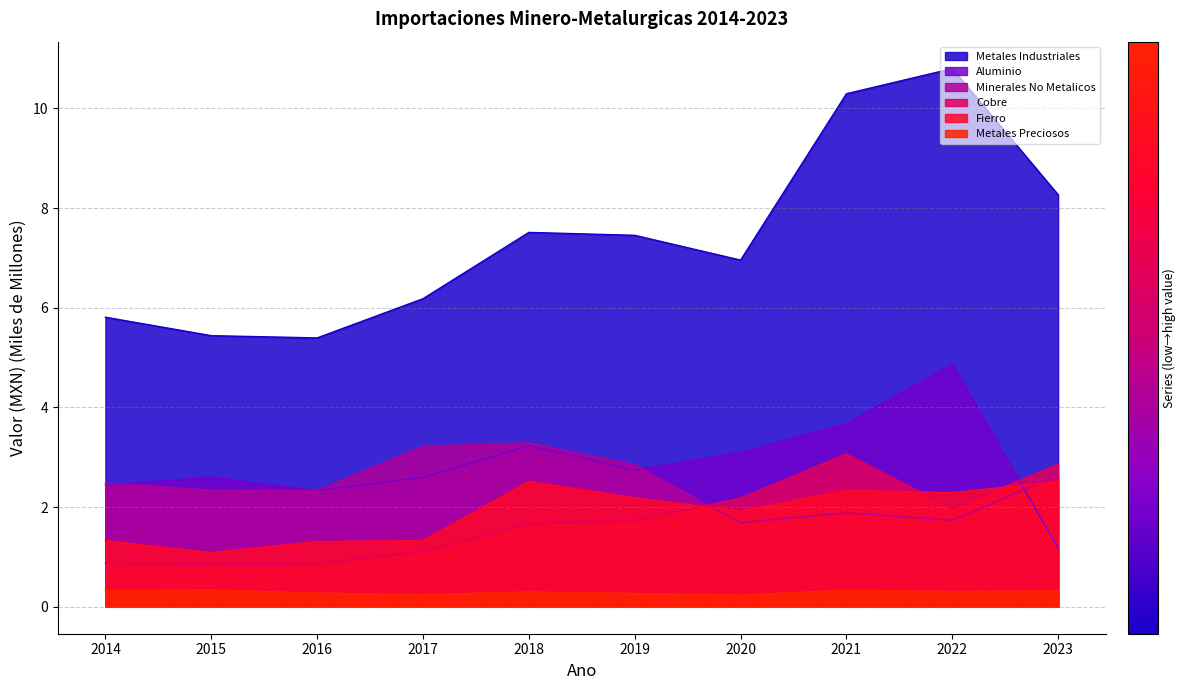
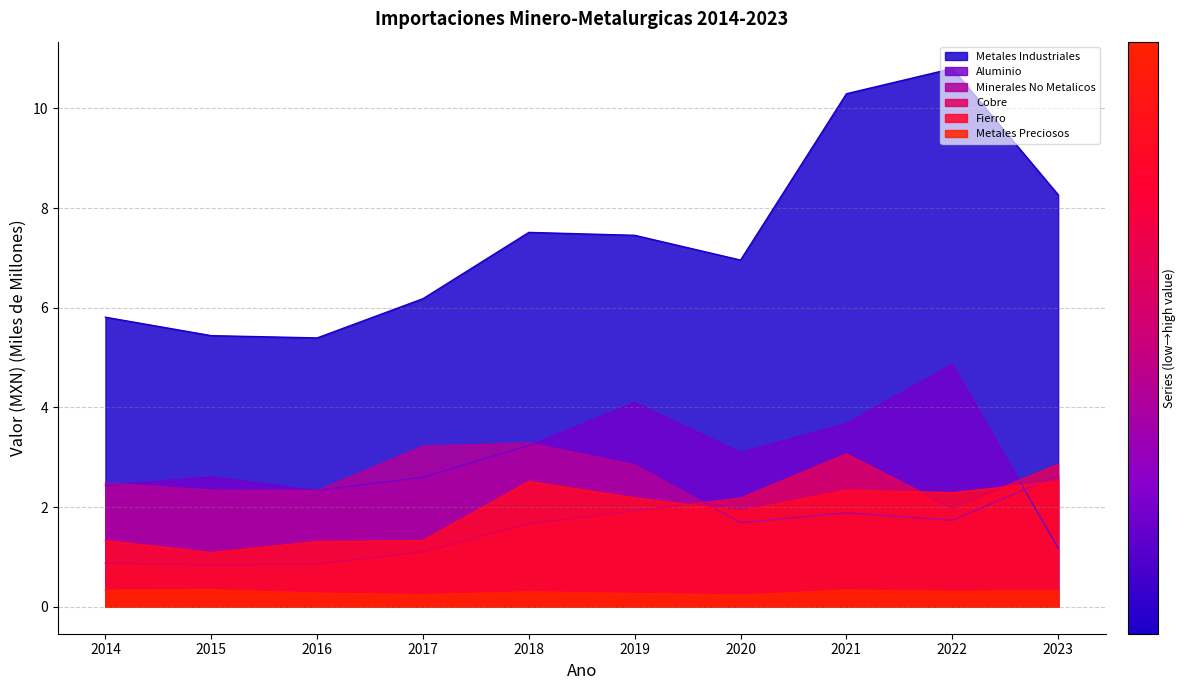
  {
    "Metales Industriales": {
      "2014": 5.8,
      "2015": 5.4,
      "2016": 5.4,
      "2017": 6.2,
      "2018": 7.5,
      "2019": 7.5,
      "2020": 7.0,
      "2021": 10.3,
      "2023": 8.3
    },
    "Aluminio": {
      "2015": 2.6,
      "2017": 2.6,
      "2018": 3.2,
-     "2019": 2.7,
+     "2019": 4.1,
      "2020": 3.1,
      "2021": 3.7,
      "2022": 4.9,
      "2023": 1.2
    },
    "Minerales No Metalicos": {
      "2015": 2.3,
      "2017": 3.2,
      "2018": 3.3,
      "2019": 2.8,
      "2020": 1.7,
      "2021": 1.9,
      "2022": 1.7,
      "2023": 2.6
    },
    "Cobre": {
      "2014": 0.9,
      "2015": 0.8,
      "2016": 0.9,
      "2017": 1.1,
      "2018": 1.7,
-     "2019": 1.7,
+     "2019": 1.9,
      "2020": 2.2,
      "2021": 3.1,
      "2022": 2.0,
      "2023": 2.9
    }
  }
